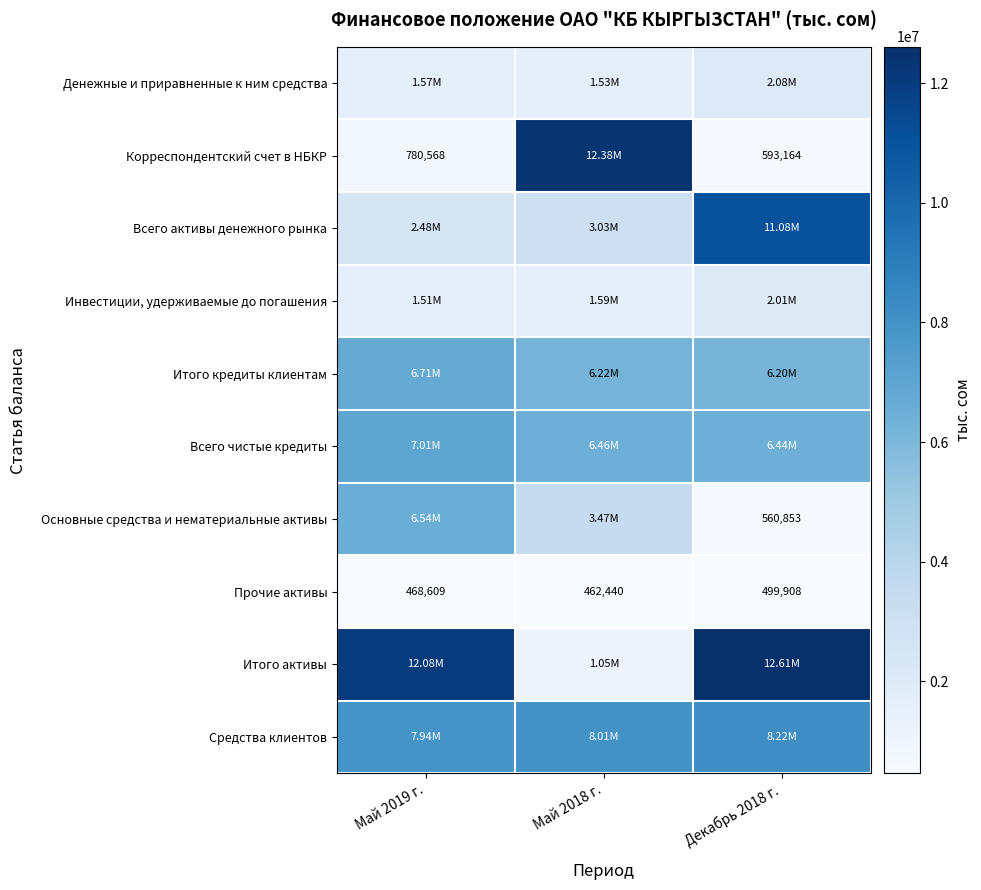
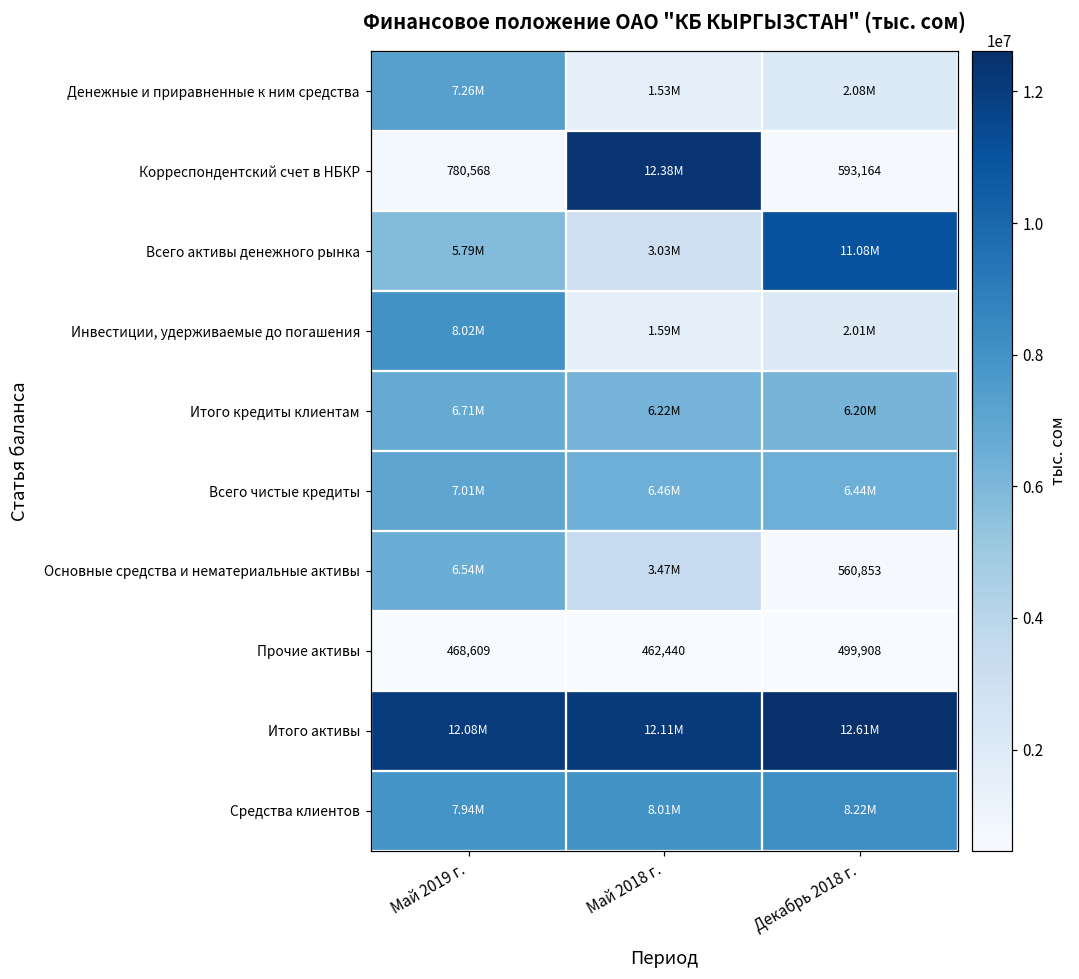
  {
    "Денежные и приравненные к ним средства": {
-     "Май 2019 г.": "1.57M",
+     "Май 2019 г.": "7.26M",
      "Май 2018 г.": "1.53M",
      "Декабрь 2018 г.": "2.08M"
    },
    "Корреспондентский счет в НБКР": {
      "Май 2019 г.": "780,568",
      "Май 2018 г.": "12.38M",
      "Декабрь 2018 г.": "593,164"
    },
    "Всего активы денежного рынка": {
-     "Май 2019 г.": "2.48M",
+     "Май 2019 г.": "5.79M",
      "Май 2018 г.": "3.03M",
      "Декабрь 2018 г.": "11.08M"
    },
    "Инвестиции, удерживаемые до погашения": {
-     "Май 2019 г.": "1.51M",
+     "Май 2019 г.": "8.02M",
      "Май 2018 г.": "1.59M",
      "Декабрь 2018 г.": "2.01M"
    },
    "Итого кредиты клиентам": {
      "Май 2019 г.": "6.71M",
      "Май 2018 г.": "6.22M",
      "Декабрь 2018 г.": "6.20M"
    },
    "Всего чистые кредиты": {
      "Май 2019 г.": "7.01M",
      "Май 2018 г.": "6.46M",
      "Декабрь 2018 г.": "6.44M"
    },
    "Основные средства и нематериальные активы": {
      "Май 2019 г.": "6.54M",
      "Май 2018 г.": "3.47M",
      "Декабрь 2018 г.": "560,853"
    },
    "Прочие активы": {
      "Май 2019 г.": "468,609",
      "Май 2018 г.": "462,440",
      "Декабрь 2018 г.": "499,908"
    },
    "Итого активы": {
      "Май 2019 г.": "12.08M",
-     "Май 2018 г.": "1.05M",
+     "Май 2018 г.": "12.11M",
      "Декабрь 2018 г.": "12.61M"
    },
    "Средства клиентов": {
      "Май 2019 г.": "7.94M",
      "Май 2018 г.": "8.01M",
      "Декабрь 2018 г.": "8.22M"
    }
  }
